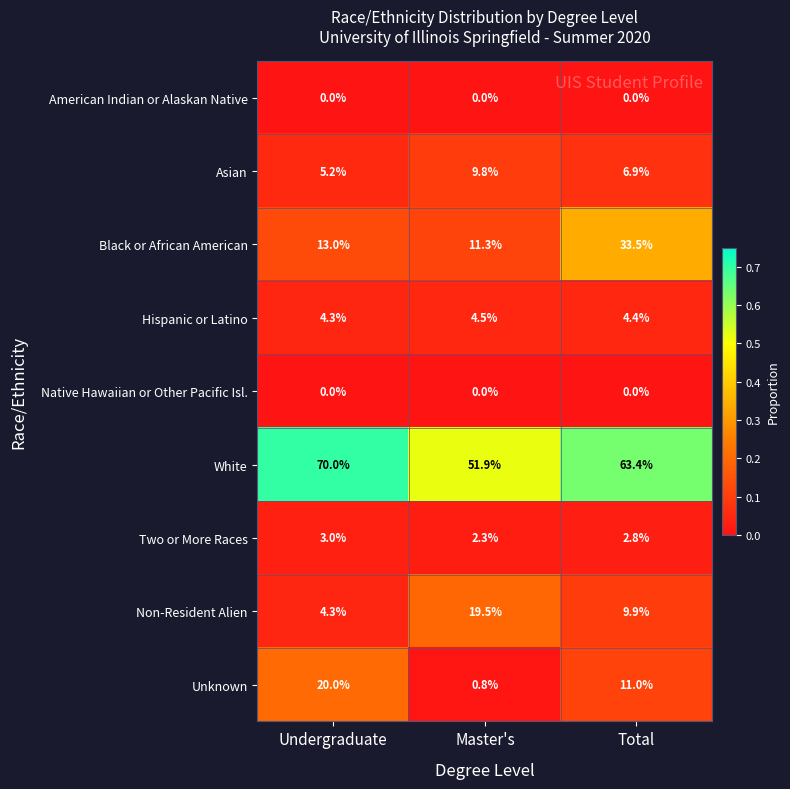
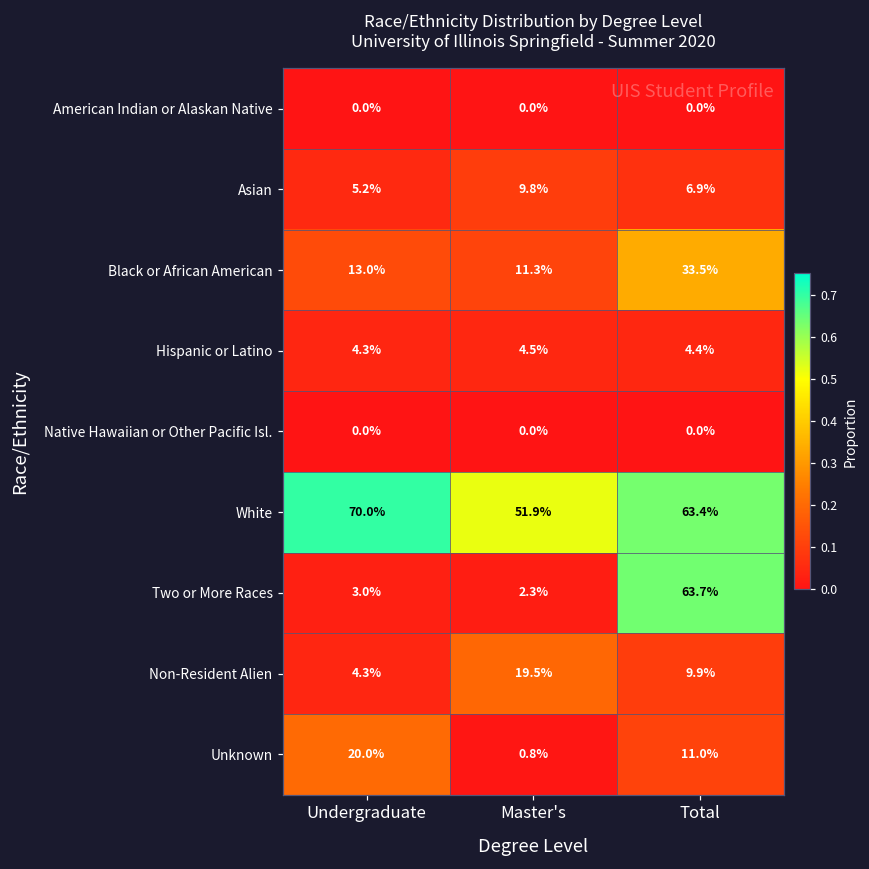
  {
    "American Indian or Alaskan Native": {
      "Undergraduate": "0.0%",
      "Master's": "0.0%"
    },
    "Asian": {
      "Undergraduate": "5.2%",
      "Master's": "9.8%",
      "Total": "6.9%"
    },
    "Black or African American": {
      "Undergraduate": "13.0%",
      "Master's": "11.3%",
      "Total": "33.5%"
    },
    "Hispanic or Latino": {
      "Undergraduate": "4.3%",
      "Master's": "4.5%",
      "Total": "4.4%"
    },
    "Native Hawaiian or Other Pacific Isl.": {
      "Undergraduate": "0.0%",
      "Master's": "0.0%",
      "Total": "0.0%"
    },
    "White": {
      "Undergraduate": "70.0%",
      "Master's": "51.9%",
      "Total": "63.4%"
    },
    "Two or More Races": {
      "Undergraduate": "3.0%",
      "Master's": "2.3%",
-     "Total": "2.8%"
+     "Total": "63.7%"
    },
    "Non-Resident Alien": {
      "Undergraduate": "4.3%",
      "Master's": "19.5%",
      "Total": "9.9%"
    },
    "Unknown": {
      "Undergraduate": "20.0%",
      "Master's": "0.8%",
      "Total": "11.0%"
    }
  }
